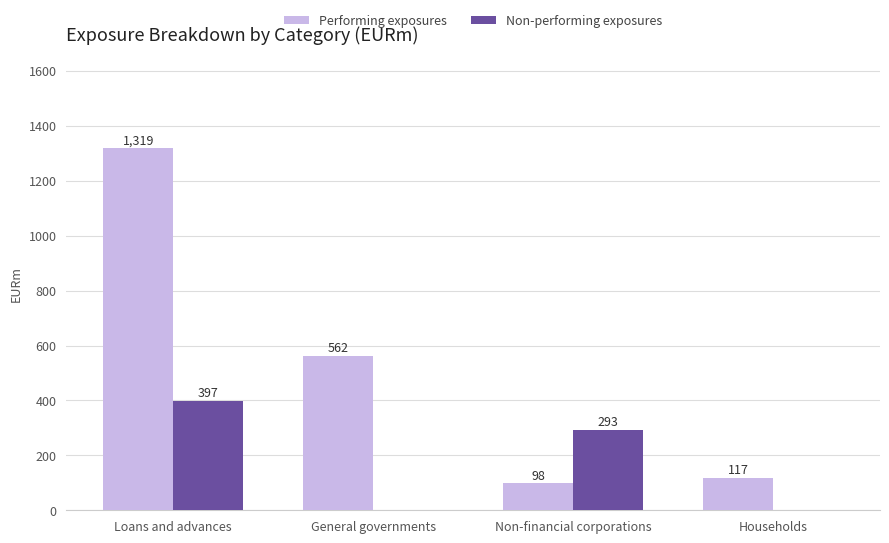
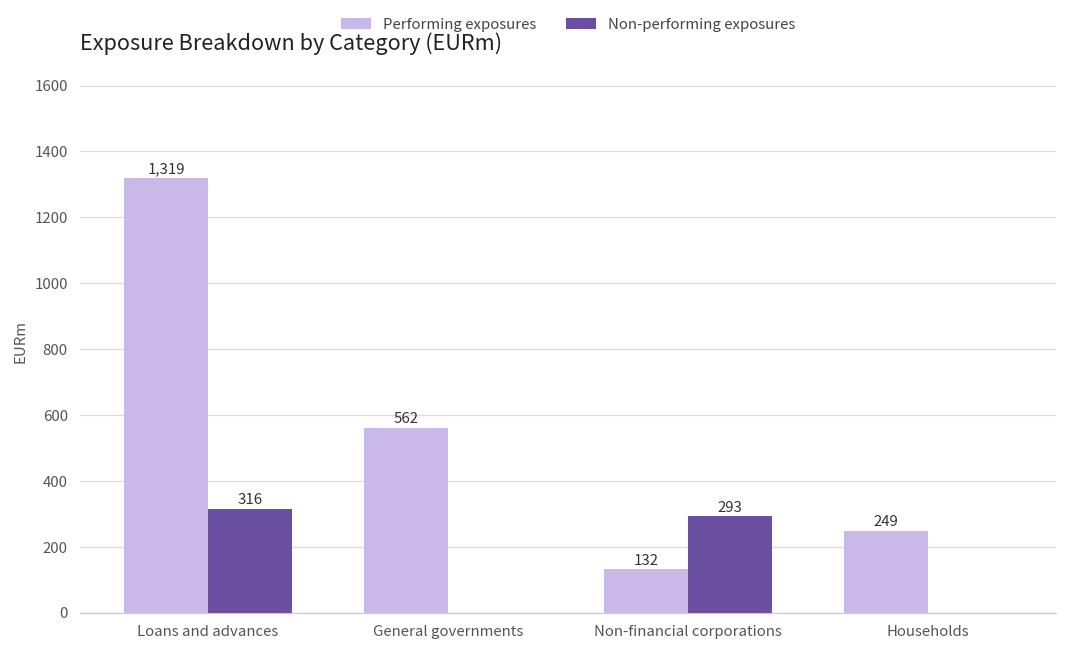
  {
    "Performing exposures": {
      "Loans and advances": "1,319",
      "General governments": "562",
-     "Non-financial corporations": "98",
-     "Households": "117"
+     "Non-financial corporations": "132",
+     "Households": "249"
    },
    "Non-performing exposures": {
-     "Loans and advances": "397",
+     "Loans and advances": "316",
      "Non-financial corporations": "293"
    }
  }
